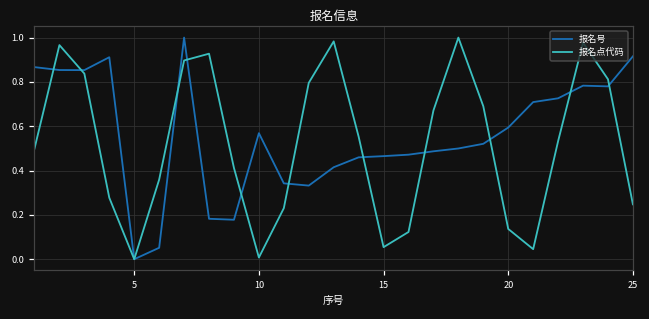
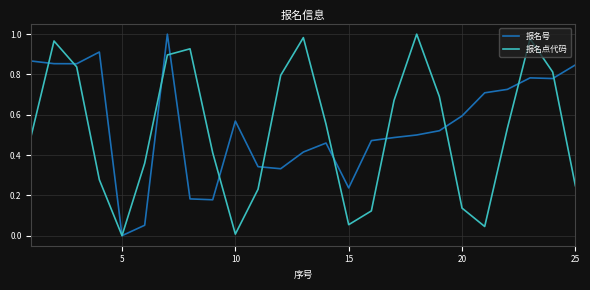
  {
    "报名号": {
      "10": 0.57,
-     "15": 0.47,
+     "15": 0.24,
      "20": 0.59,
-     "25": 0.92
+     "25": 0.85
    },
    "报名点代码": {
      "10": 0.01,
      "15": 0.05,
      "20": 0.14,
      "25": 0.25
    }
  }
